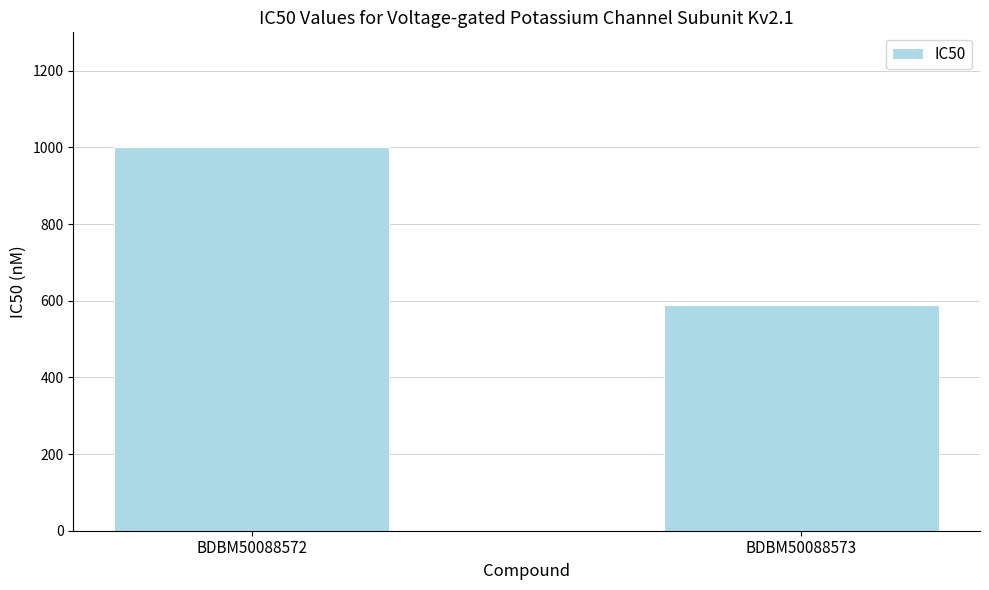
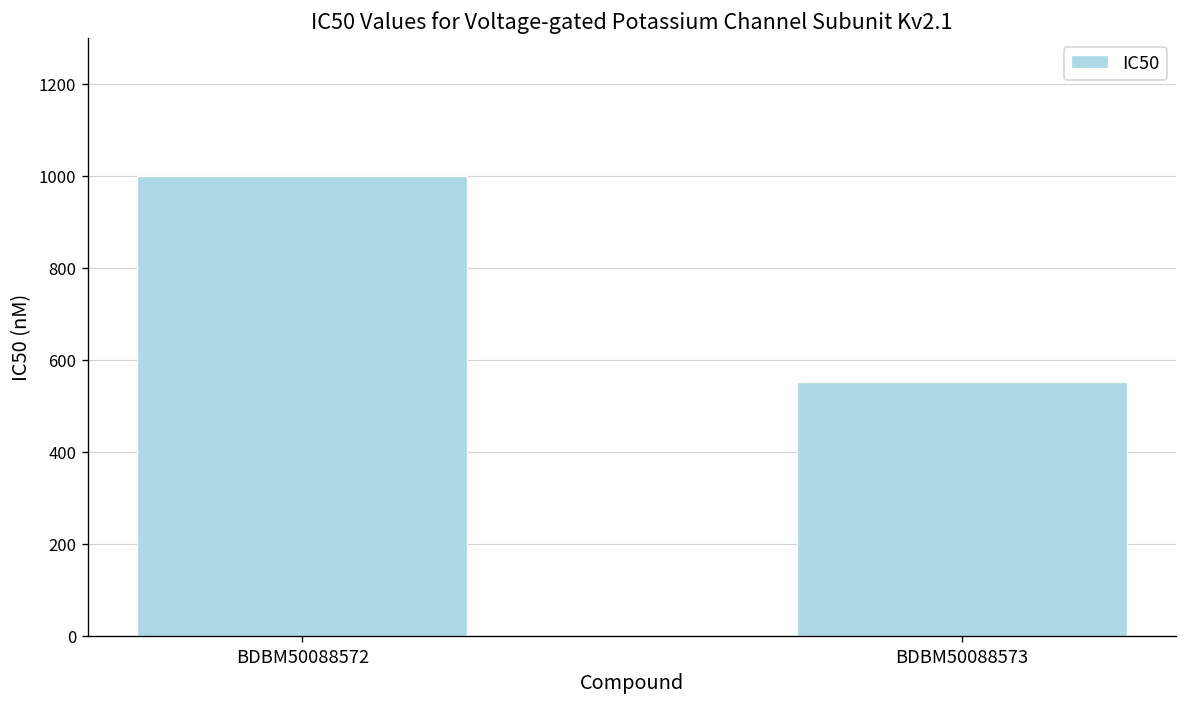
  {
    "BDBM50088572": 1000,
-   "BDBM50088573": 590
+   "BDBM50088573": 550
  }
